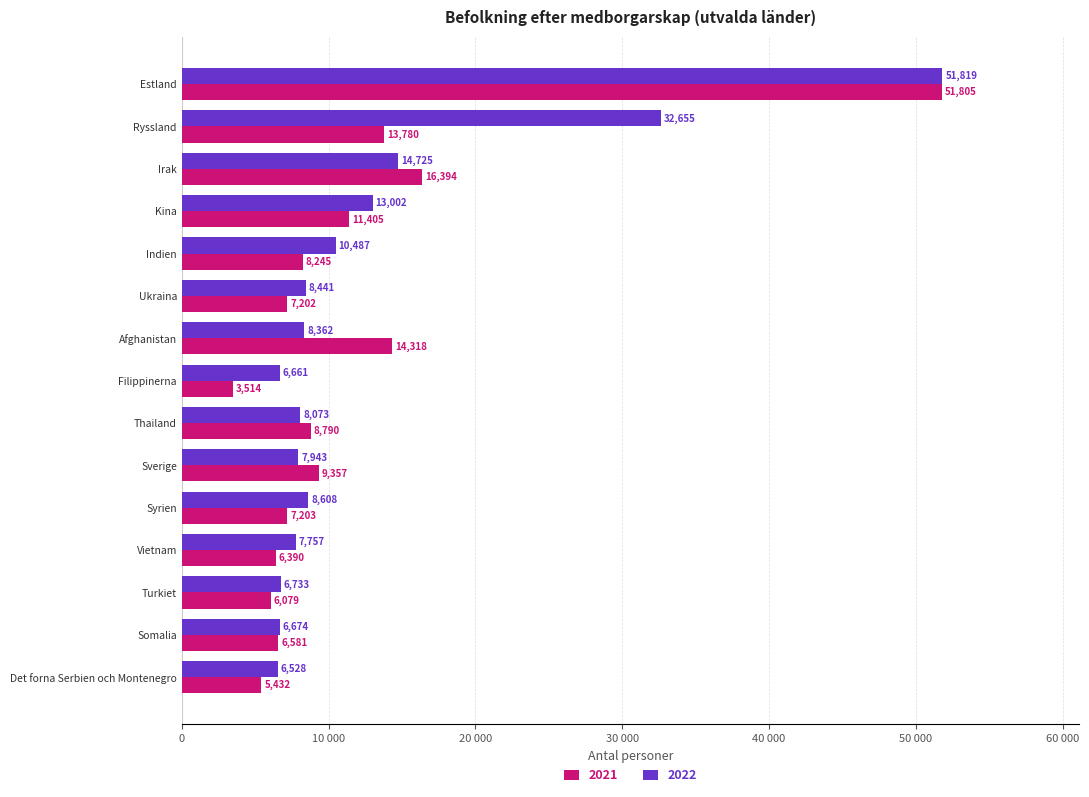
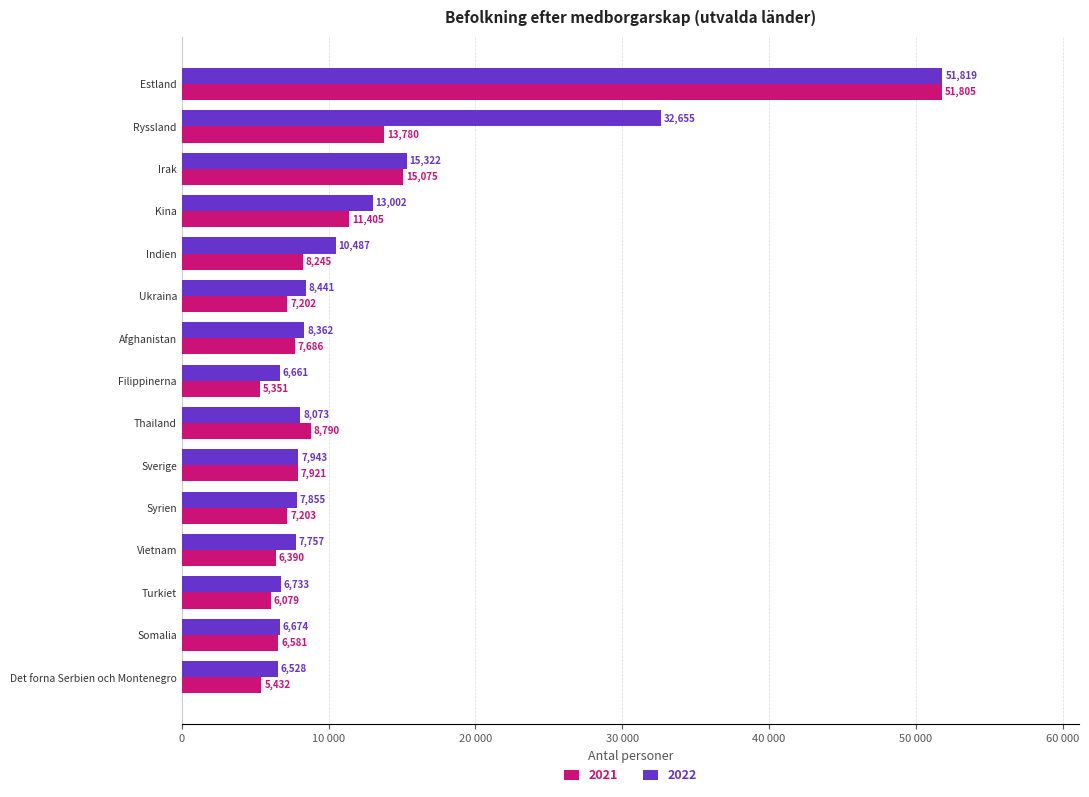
  {
    "2021": {
      "Estland": "51,805",
      "Ryssland": "13,780",
-     "Irak": "16,394",
+     "Irak": "15,075",
      "Kina": "11,405",
      "Indien": "8,245",
      "Ukraina": "7,202",
-     "Afghanistan": "14,318",
-     "Filippinerna": "3,514",
+     "Afghanistan": "7,686",
+     "Filippinerna": "5,351",
      "Thailand": "8,790",
-     "Sverige": "9,357",
+     "Sverige": "7,921",
      "Syrien": "7,203",
      "Vietnam": "6,390",
      "Turkiet": "6,079",
      "Somalia": "6,581",
      "Det forna Serbien och Montenegro": "5,432"
    },
    "2022": {
      "Estland": "51,819",
      "Ryssland": "32,655",
-     "Irak": "14,725",
+     "Irak": "15,322",
      "Kina": "13,002",
      "Indien": "10,487",
      "Ukraina": "8,441",
      "Afghanistan": "8,362",
      "Filippinerna": "6,661",
      "Thailand": "8,073",
      "Sverige": "7,943",
-     "Syrien": "8,608",
+     "Syrien": "7,855",
      "Vietnam": "7,757",
      "Turkiet": "6,733",
      "Somalia": "6,674",
      "Det forna Serbien och Montenegro": "6,528"
    }
  }
